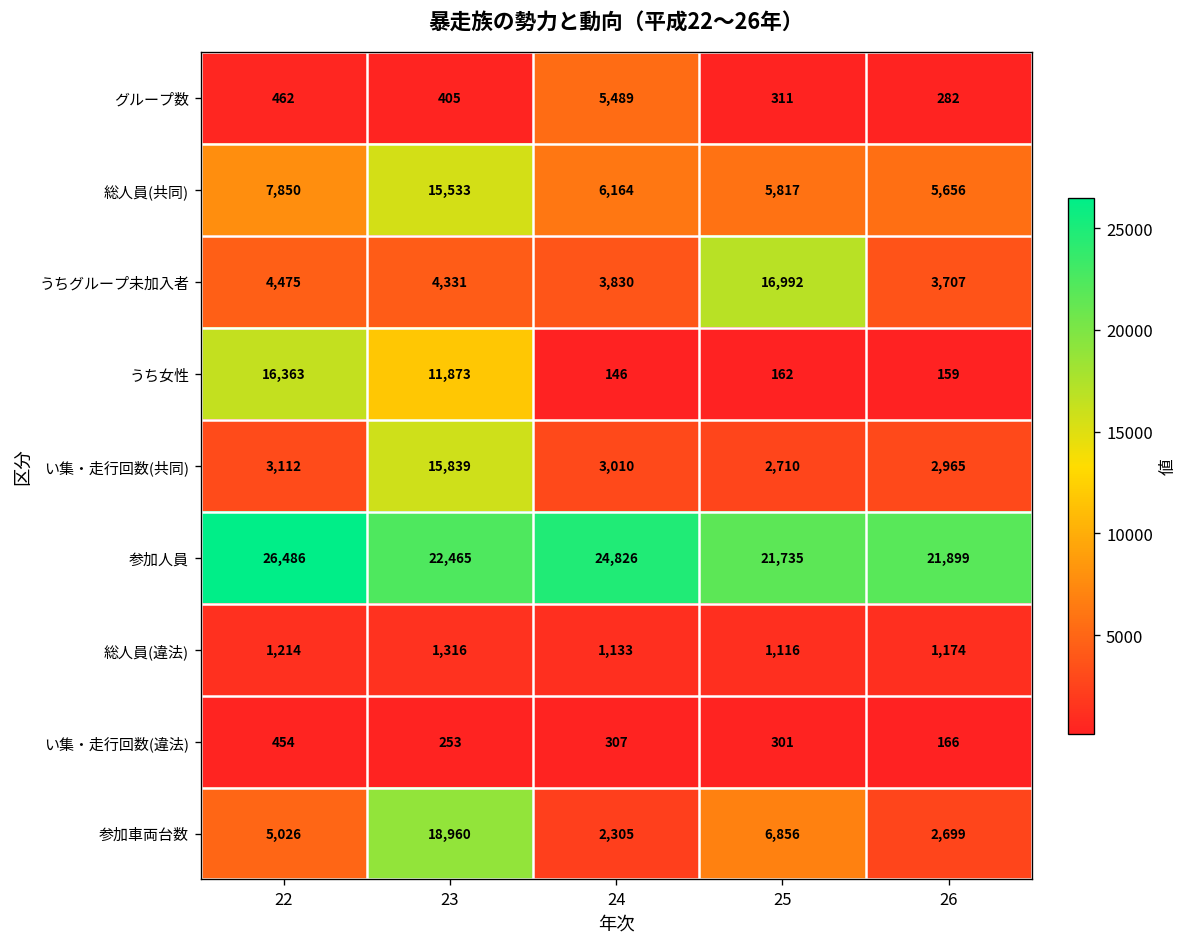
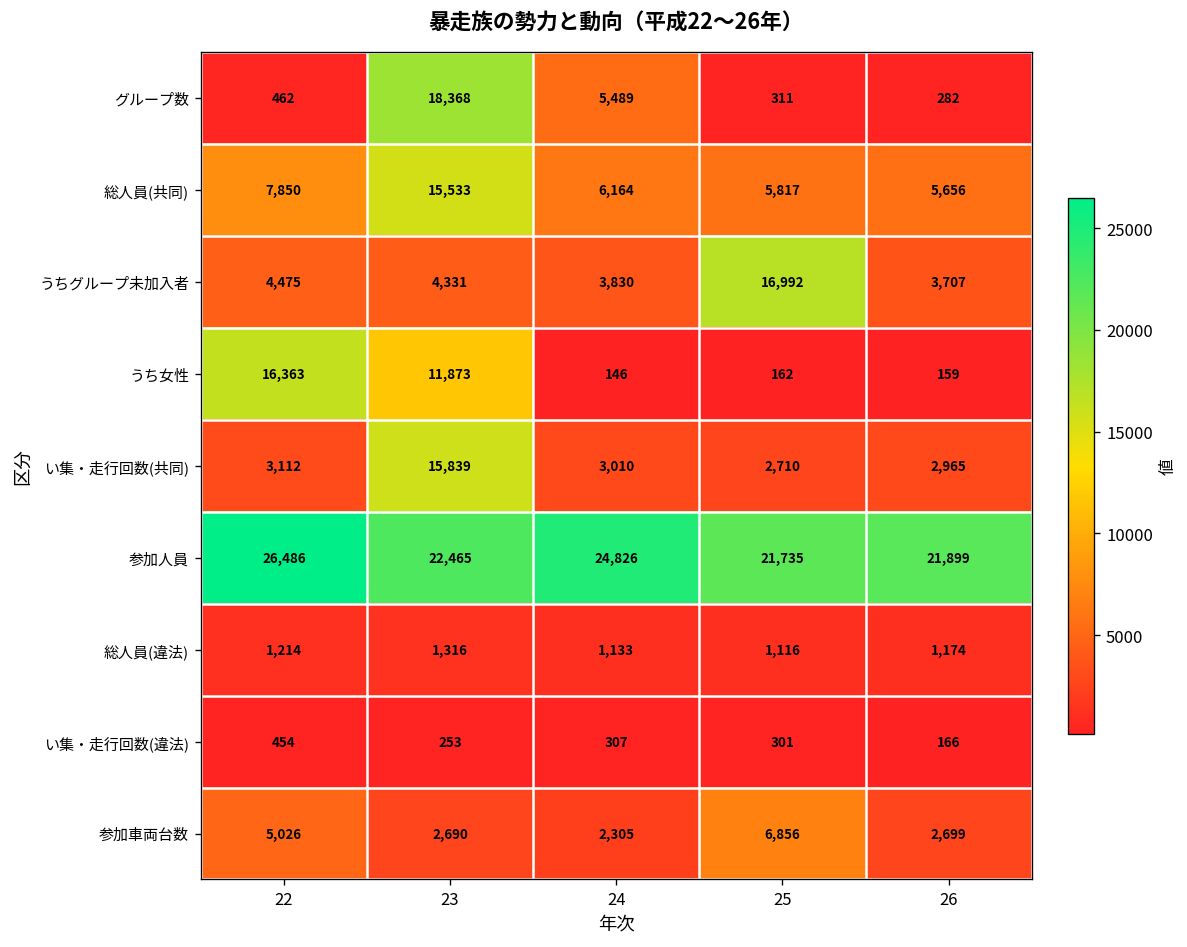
  {
    "グループ数": {
      "22": "462",
-     "23": "405",
+     "23": "18,368",
      "24": "5,489",
      "25": "311",
      "26": "282"
    },
    "総人員(共同)": {
      "22": "7,850",
      "23": "15,533",
      "24": "6,164",
      "25": "5,817",
      "26": "5,656"
    },
    "うちグループ未加入者": {
      "22": "4,475",
      "23": "4,331",
      "24": "3,830",
      "25": "16,992",
      "26": "3,707"
    },
    "うち女性": {
      "22": "16,363",
      "23": "11,873",
      "24": "146",
      "25": "162",
      "26": "159"
    },
    "い集・走行回数(共同)": {
      "22": "3,112",
      "23": "15,839",
      "24": "3,010",
      "25": "2,710",
      "26": "2,965"
    },
    "参加人員": {
      "22": "26,486",
      "23": "22,465",
      "24": "24,826",
      "25": "21,735",
      "26": "21,899"
    },
    "総人員(違法)": {
      "22": "1,214",
      "23": "1,316",
      "24": "1,133",
      "25": "1,116",
      "26": "1,174"
    },
    "い集・走行回数(違法)": {
      "22": "454",
      "23": "253",
      "24": "307",
      "25": "301",
      "26": "166"
    },
    "参加車両台数": {
      "22": "5,026",
-     "23": "18,960",
+     "23": "2,690",
      "24": "2,305",
      "25": "6,856",
      "26": "2,699"
    }
  }
